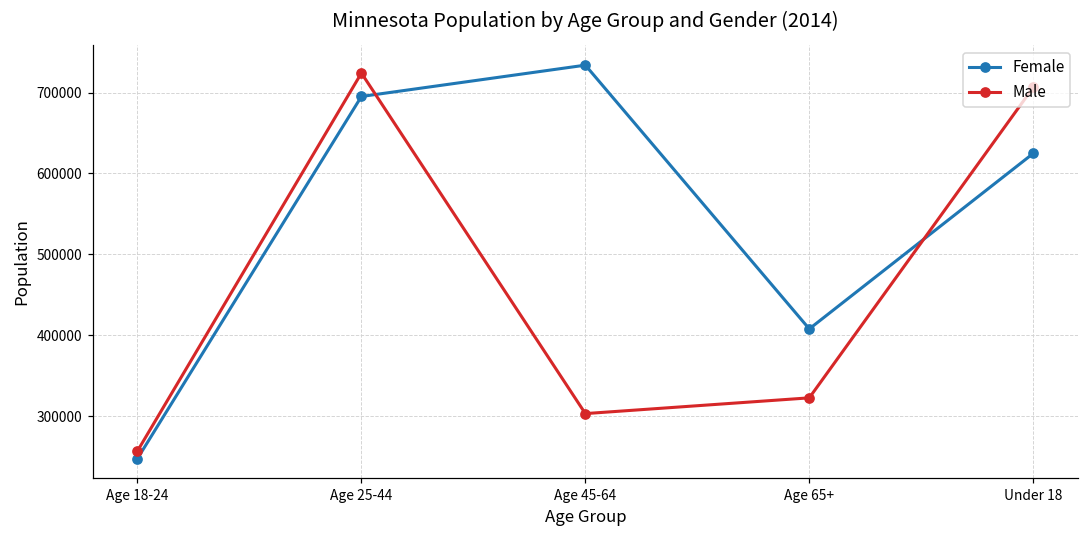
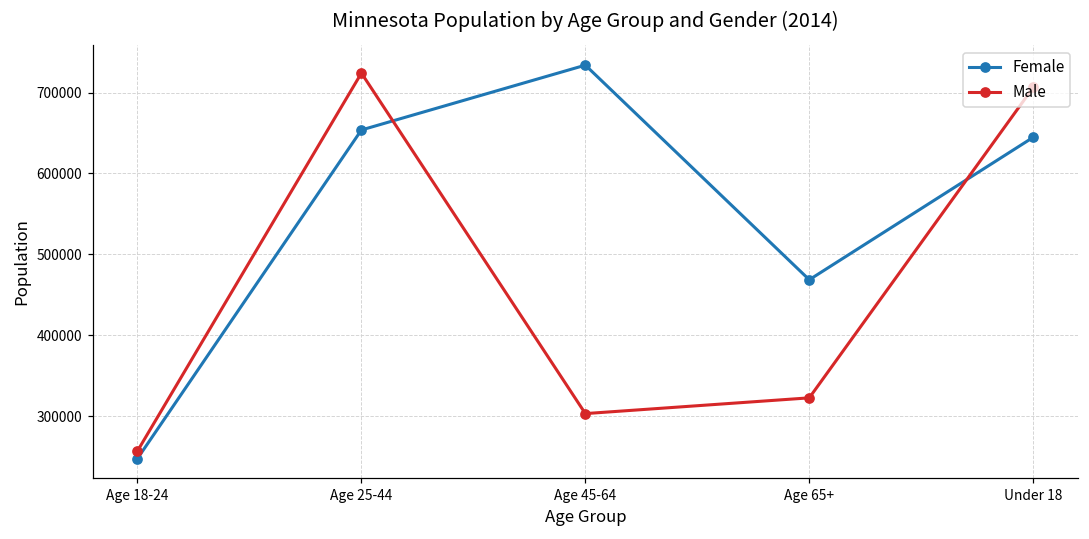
  {
    "Female": {
      "Age 18-24": 250000,
-     "Age 25-44": 700000,
+     "Age 25-44": 650000,
      "Age 45-64": 730000,
-     "Age 65+": 410000,
-     "Under 18": 620000
+     "Age 65+": 470000,
+     "Under 18": 640000
    },
    "Male": {
      "Age 18-24": 260000,
      "Age 25-44": 720000,
      "Age 45-64": 300000,
      "Age 65+": 320000
    }
  }
